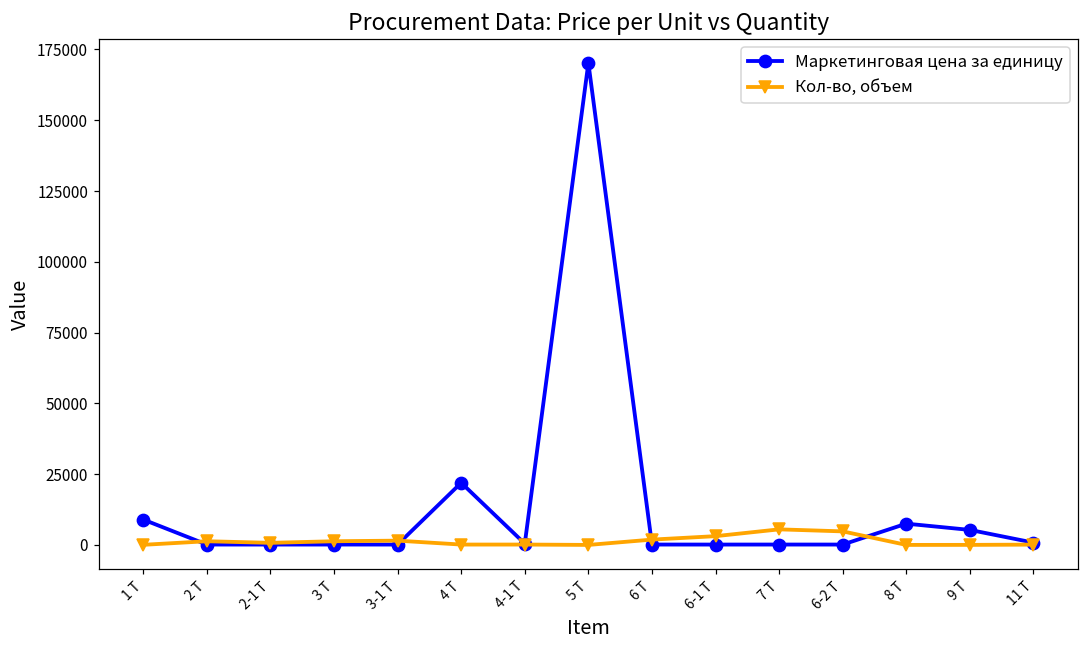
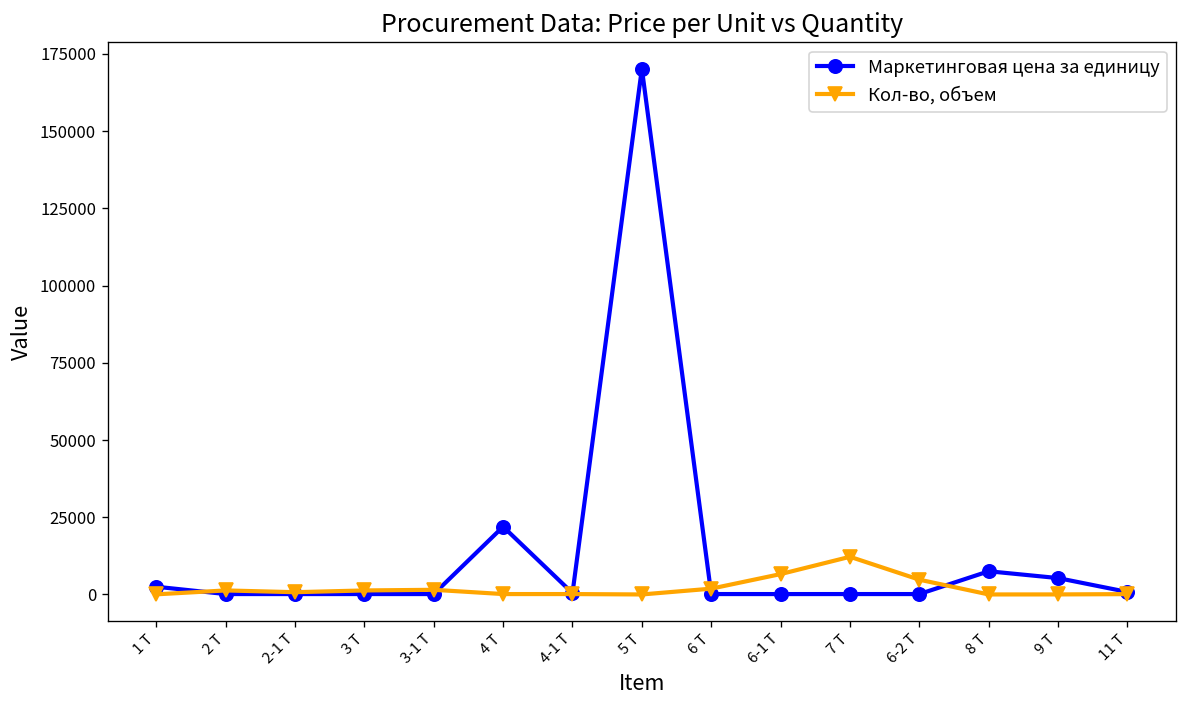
  {
    "Маркетинговая цена за единицу": {
-     "1 Т": 9000,
+     "1 Т": 3000,
      "2 Т": 0,
      "3 Т": 0,
      "3-1 Т": 0,
      "4 Т": 22000,
      "5 Т": 170000,
      "6 Т": 0,
      "6-1 Т": 0,
      "7 Т": 0,
      "6-2 Т": 0,
      "8 Т": 8000,
      "9 Т": 5000
    },
    "Кол-во, объем": {
      "1 Т": 0,
      "2 Т": 1000,
      "3 Т": 1000,
      "3-1 Т": 2000,
      "4 Т": 0,
      "5 Т": 0,
      "6 Т": 2000,
-     "6-1 Т": 3000,
-     "7 Т": 6000,
+     "6-1 Т": 7000,
+     "7 Т": 12000,
      "6-2 Т": 5000,
      "8 Т": 0,
      "9 Т": 0
    }
  }
